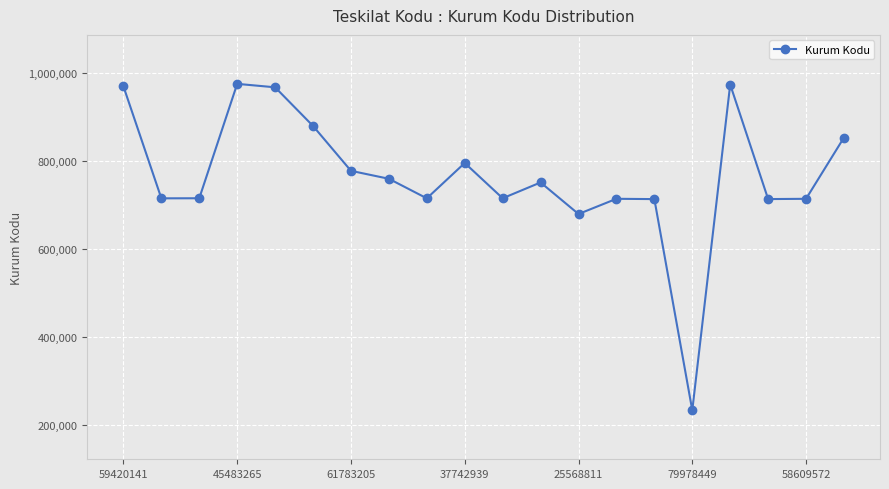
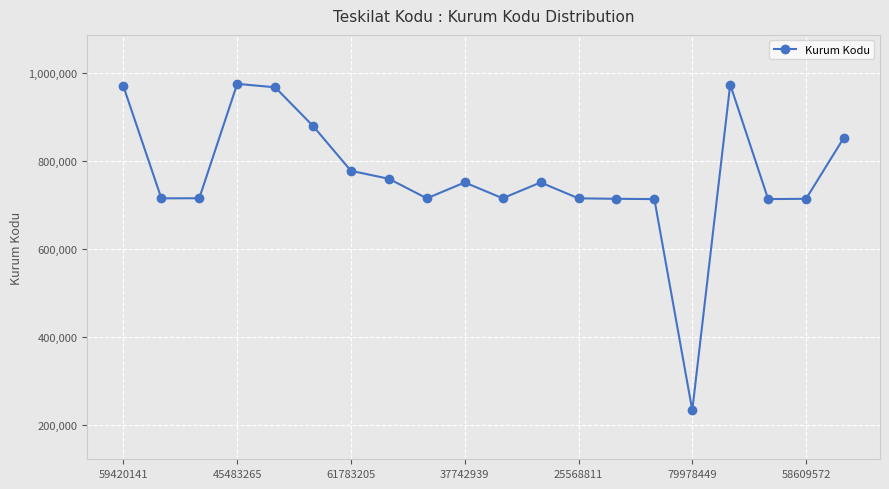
  {
    "59420141": "970,000",
    "45483265": "980,000",
    "61783205": "780,000",
-   "37742939": "800,000",
-   "25568811": "680,000",
+   "37742939": "750,000",
+   "25568811": "720,000",
    "79978449": "230,000",
    "58609572": "710,000"
  }
